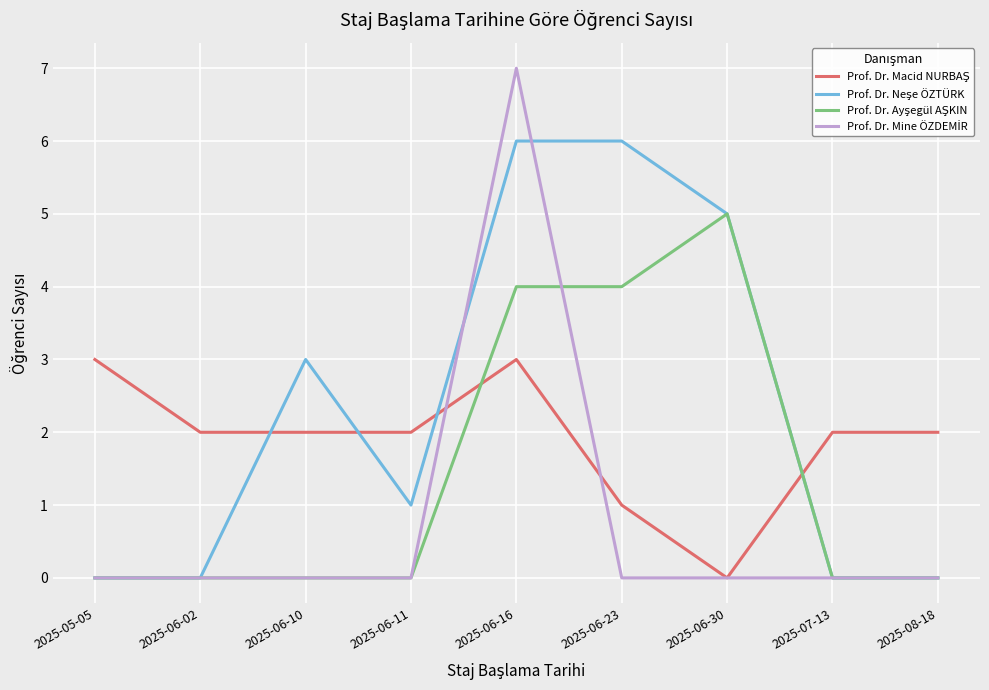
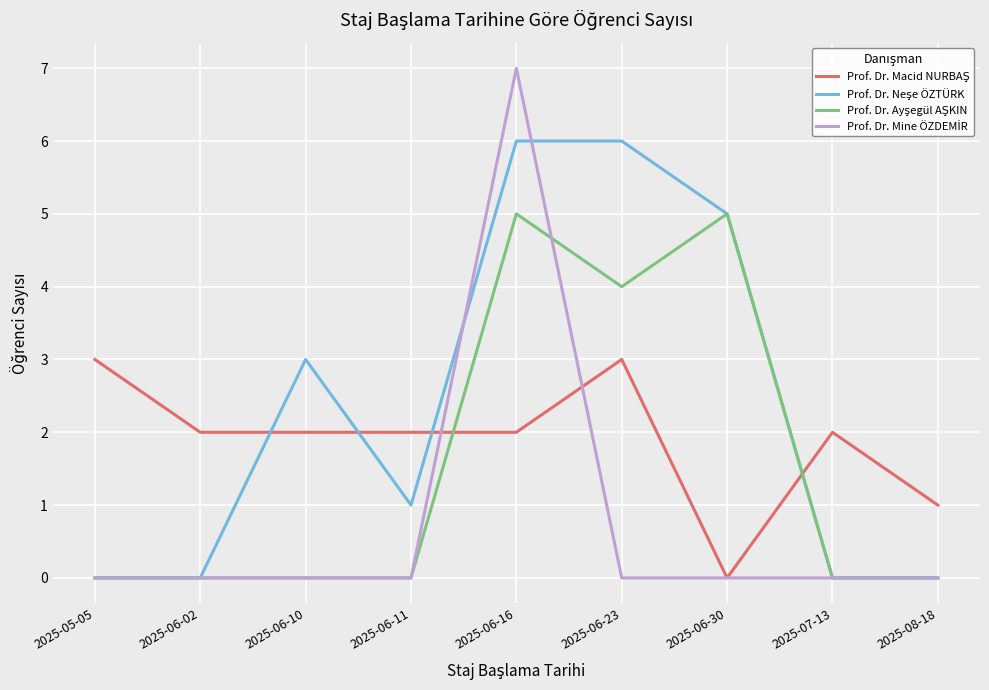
  {
    "Prof. Dr. Macid NURBAŞ": {
      "2025-05-05": 3,
      "2025-06-02": 2,
      "2025-06-10": 2,
      "2025-06-11": 2,
-     "2025-06-16": 3,
-     "2025-06-23": 1,
+     "2025-06-16": 2,
+     "2025-06-23": 3,
      "2025-07-13": 2,
-     "2025-08-18": 2
+     "2025-08-18": 1
    },
    "Prof. Dr. Neşe ÖZTÜRK": {
      "2025-06-10": 3,
      "2025-06-11": 1,
      "2025-06-16": 6,
      "2025-06-23": 6
    },
    "Prof. Dr. Ayşegül AŞKIN": {
-     "2025-06-16": 4,
+     "2025-06-16": 5,
      "2025-06-23": 4
    },
    "Prof. Dr. Mine ÖZDEMİR": {
      "2025-06-16": 7,
      "2025-06-23": 0
    }
  }
